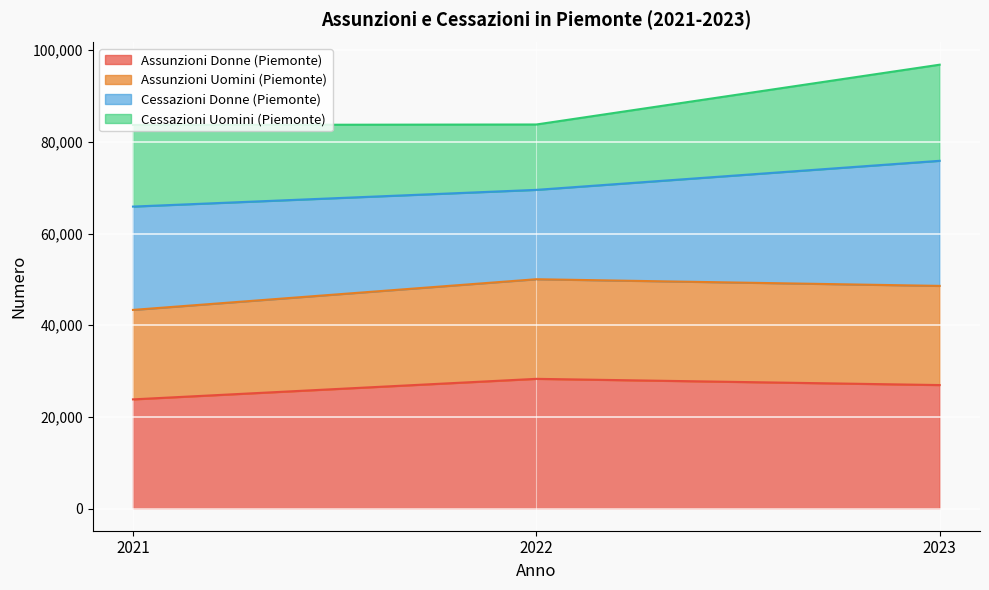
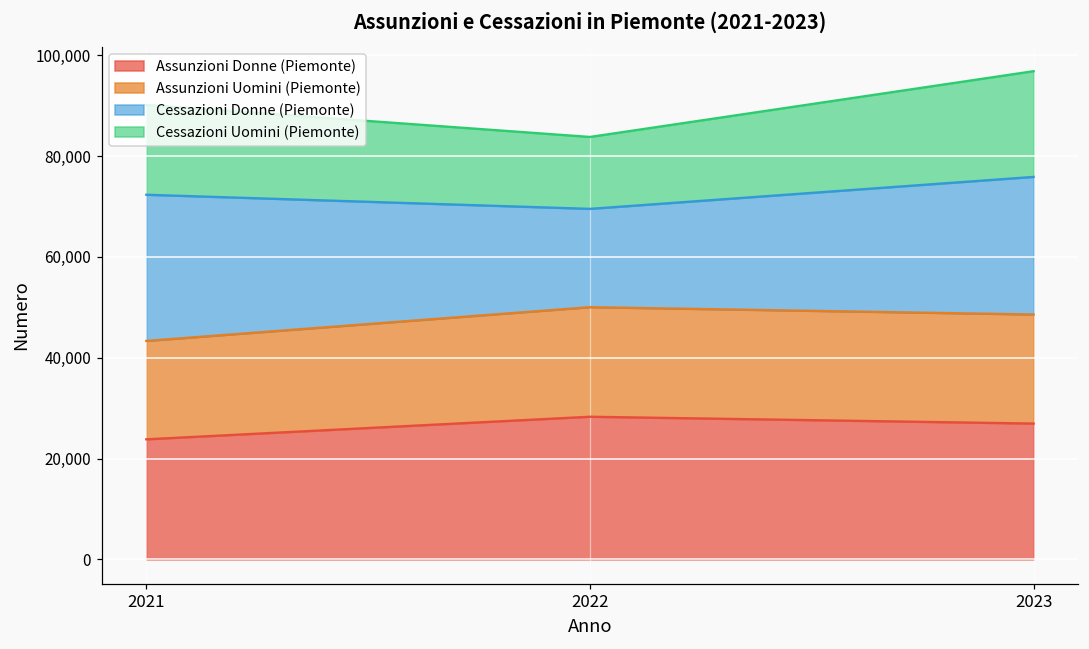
  {
    "Cessazioni Donne (Piemonte)": {
-     "2021": "23,000",
+     "2021": "29,000",
      "2022": "20,000",
      "2023": "27,000"
    },
    "Cessazioni Uomini (Piemonte)": {
      "2022": "14,000",
      "2023": "21,000"
    }
  }
